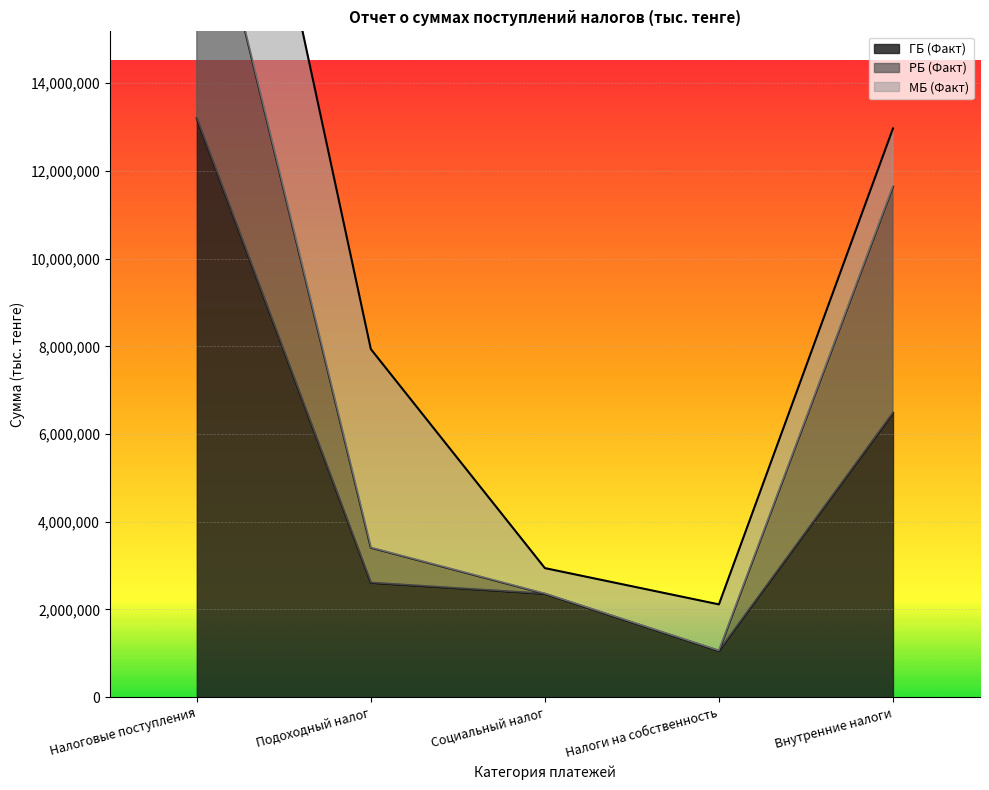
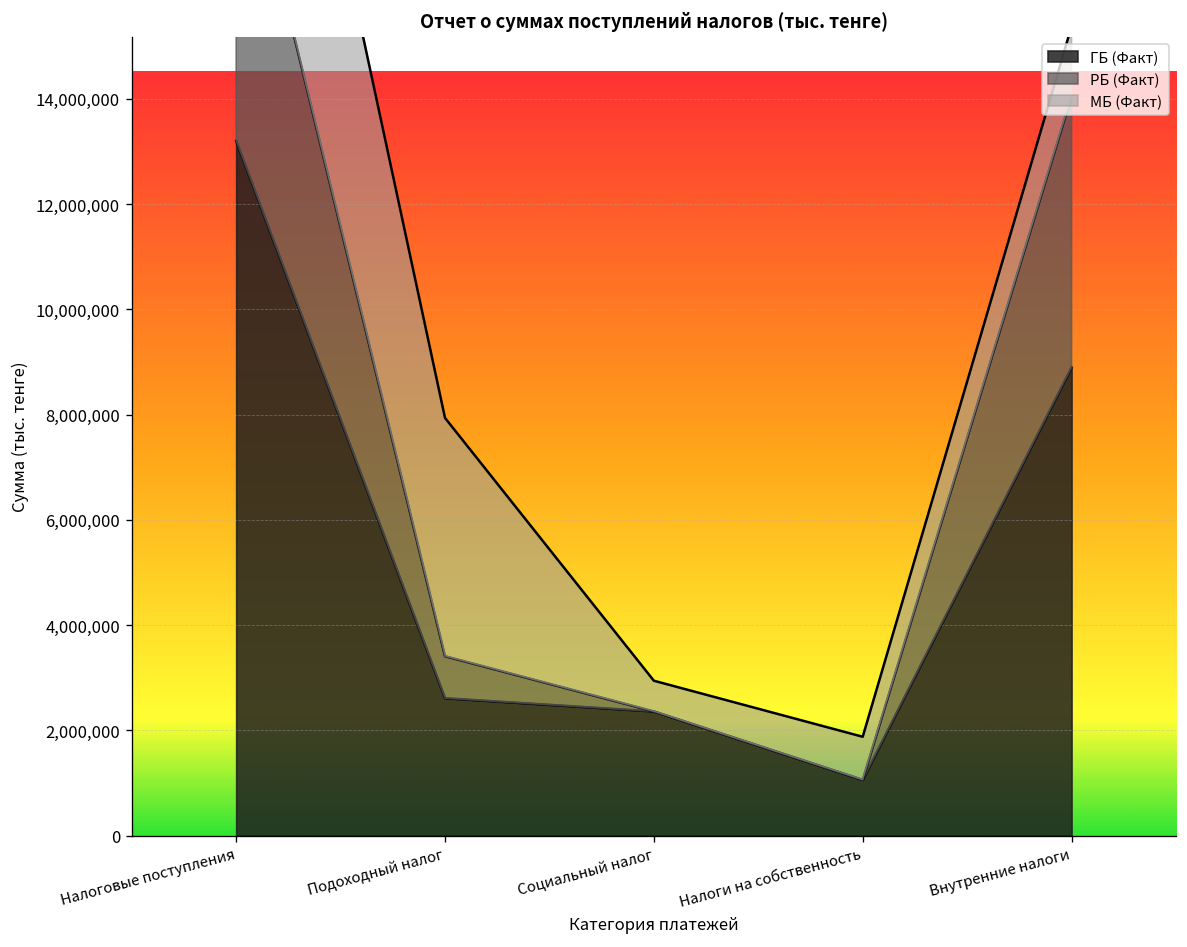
  {
    "ГБ (Факт)": {
      "Налоговые поступления": "13,200,000",
      "Подоходный налог": "2,600,000",
-     "Внутренние налоги": "6,500,000"
+     "Внутренние налоги": "8,900,000"
    },
    "РБ (Факт)": {
      "Подоходный налог": "800,000"
    },
    "МБ (Факт)": {
      "Подоходный налог": "4,500,000",
      "Социальный налог": "600,000",
-     "Налоги на собственность": "1,100,000"
+     "Налоги на собственность": "800,000"
    }
  }
